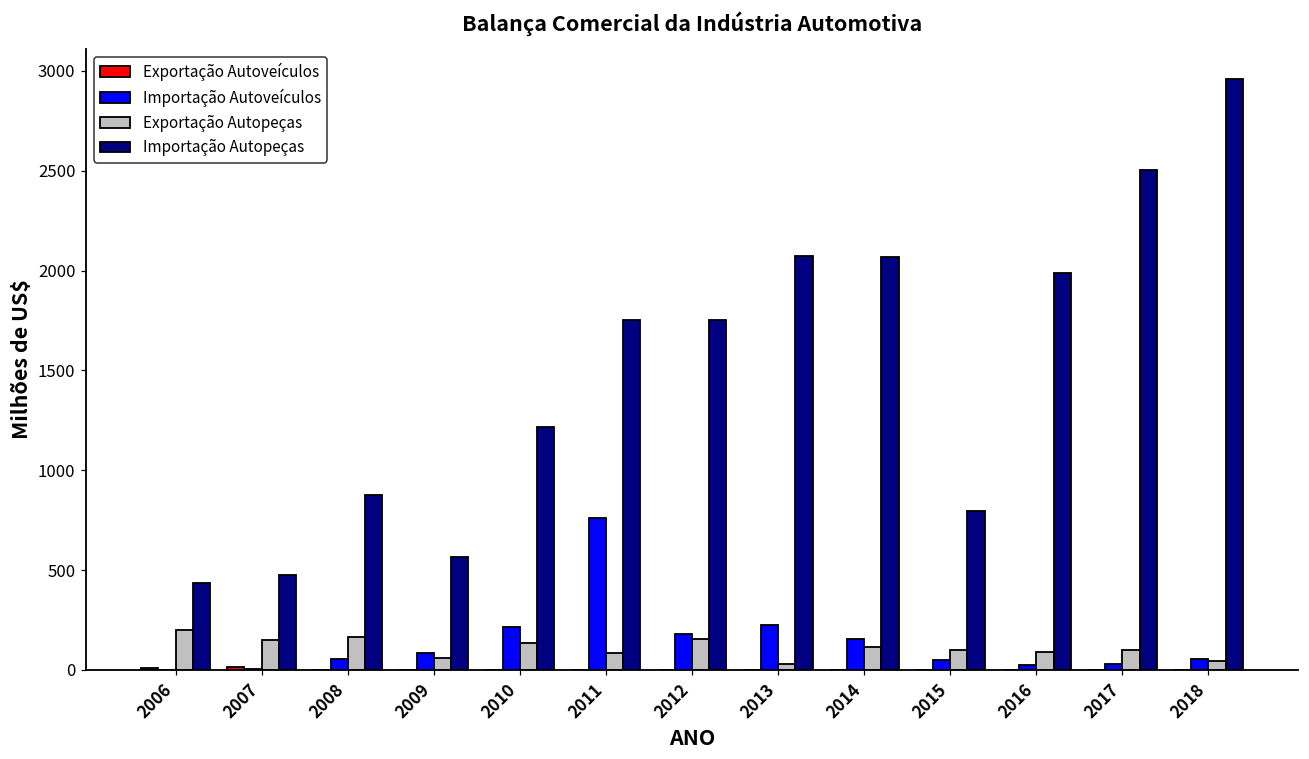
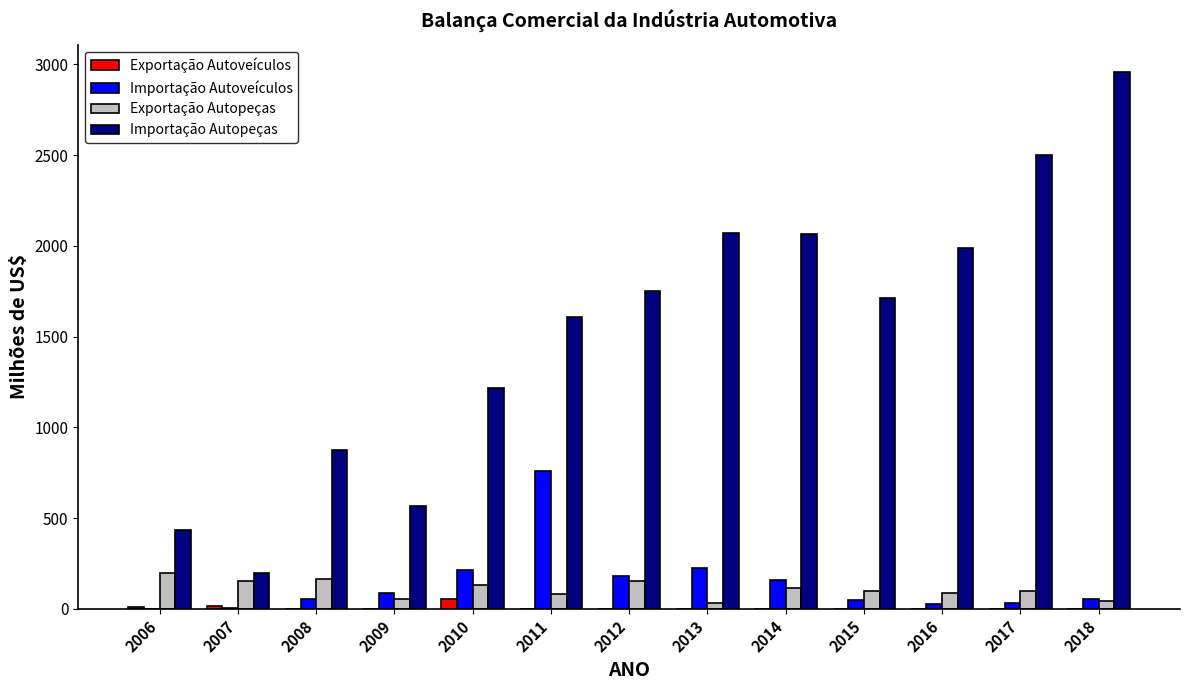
  {
    "Exportação Autoveículos": {
      "2007": 10,
      "2009": 0,
-     "2010": 0,
+     "2010": 50,
      "2012": 0,
      "2017": 0,
      "2018": 0
    },
    "Importação Autoveículos": {
      "2008": 60,
      "2009": 90,
      "2010": 220,
      "2011": 760,
      "2012": 180,
      "2013": 220,
      "2014": 160,
      "2015": 50,
      "2016": 20,
      "2017": 30,
      "2018": 50
    },
    "Exportação Autopeças": {
      "2006": 200,
      "2007": 150,
      "2008": 160,
      "2009": 60,
      "2010": 130,
      "2011": 80,
      "2012": 160,
      "2013": 30,
      "2014": 120,
      "2015": 100,
      "2016": 90,
      "2017": 100,
      "2018": 50
    },
    "Importação Autopeças": {
      "2006": 430,
-     "2007": 470,
+     "2007": 200,
      "2008": 870,
      "2009": 570,
      "2010": 1220,
-     "2011": 1750,
+     "2011": 1610,
      "2012": 1750,
      "2013": 2070,
      "2014": 2070,
-     "2015": 800,
+     "2015": 1710,
      "2016": 1990,
      "2017": 2500,
      "2018": 2960
    }
  }
